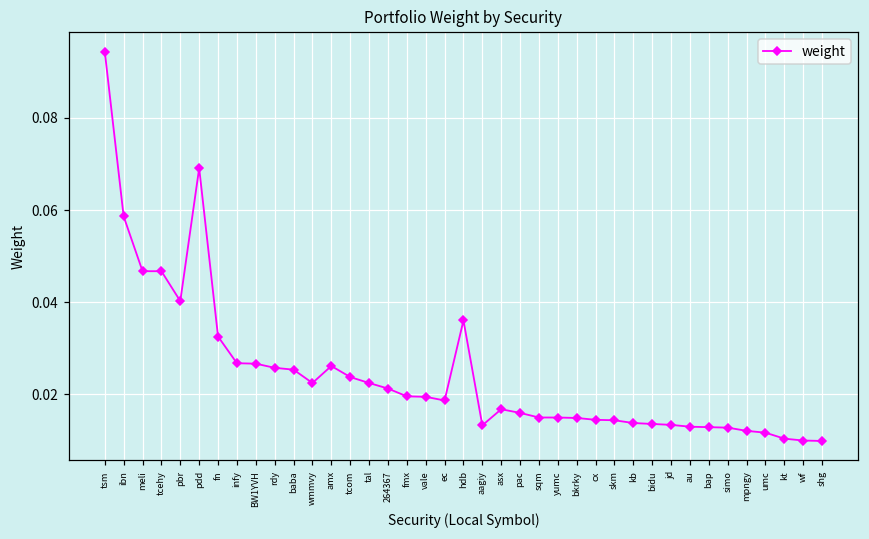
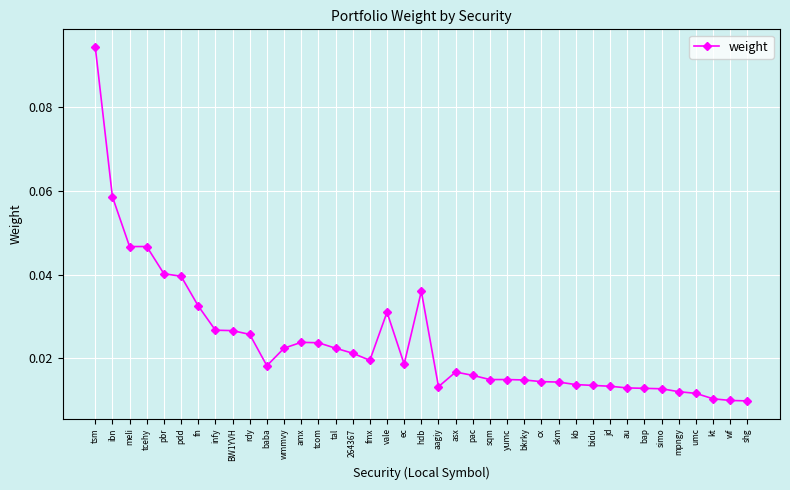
  {
    "tsm": 0.094,
    "ibn": 0.059,
    "meli": 0.047,
    "tcehy": 0.047,
    "pbr": 0.040,
-   "pdd": 0.069,
+   "pdd": 0.040,
    "fn": 0.033,
    "infy": 0.027,
    "BW1YVH": 0.027,
    "rdy": 0.026,
-   "baba": 0.025,
+   "baba": 0.018,
    "wmmvy": 0.022,
-   "amx": 0.026,
+   "amx": 0.024,
    "tcom": 0.024,
    "tal": 0.022,
    "264367": 0.021,
    "fmx": 0.020,
-   "vale": 0.019,
+   "vale": 0.031,
    "ec": 0.019,
    "hdb": 0.036,
    "aagiy": 0.013,
    "asx": 0.017,
    "pac": 0.016,
    "sqm": 0.015,
    "yumc": 0.015,
    "bkrky": 0.015,
    "cx": 0.014,
    "skm": 0.014,
    "kb": 0.014,
    "bidu": 0.014,
    "jd": 0.013,
    "au": 0.013,
    "bap": 0.013,
    "simo": 0.013,
    "mpngy": 0.012,
    "umc": 0.012,
    "kt": 0.010,
    "wf": 0.010,
    "shg": 0.010
  }
